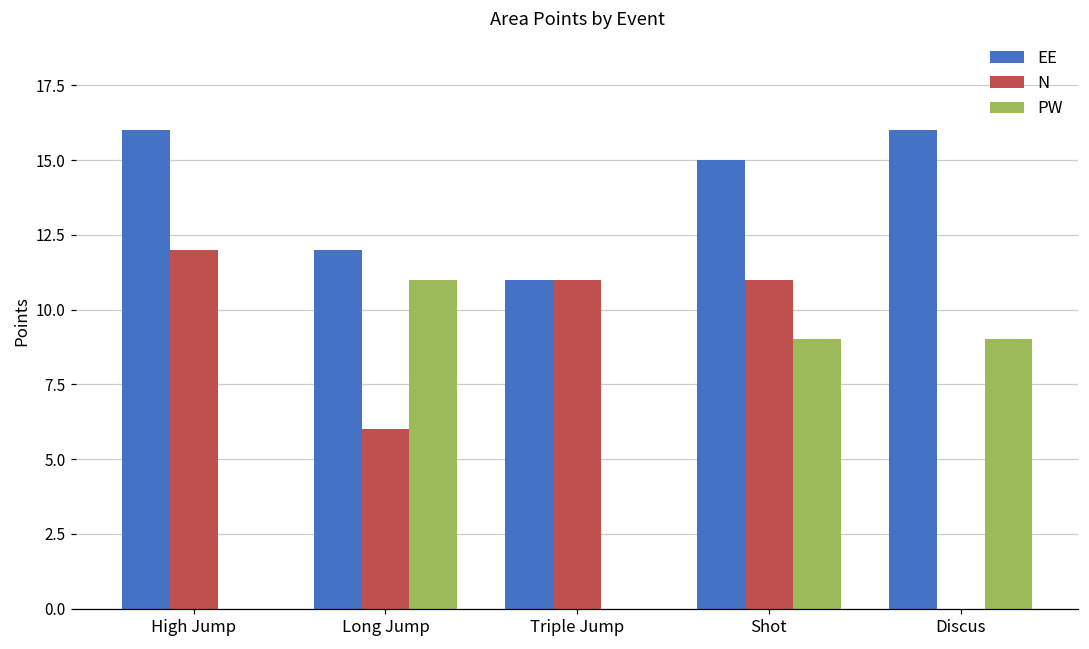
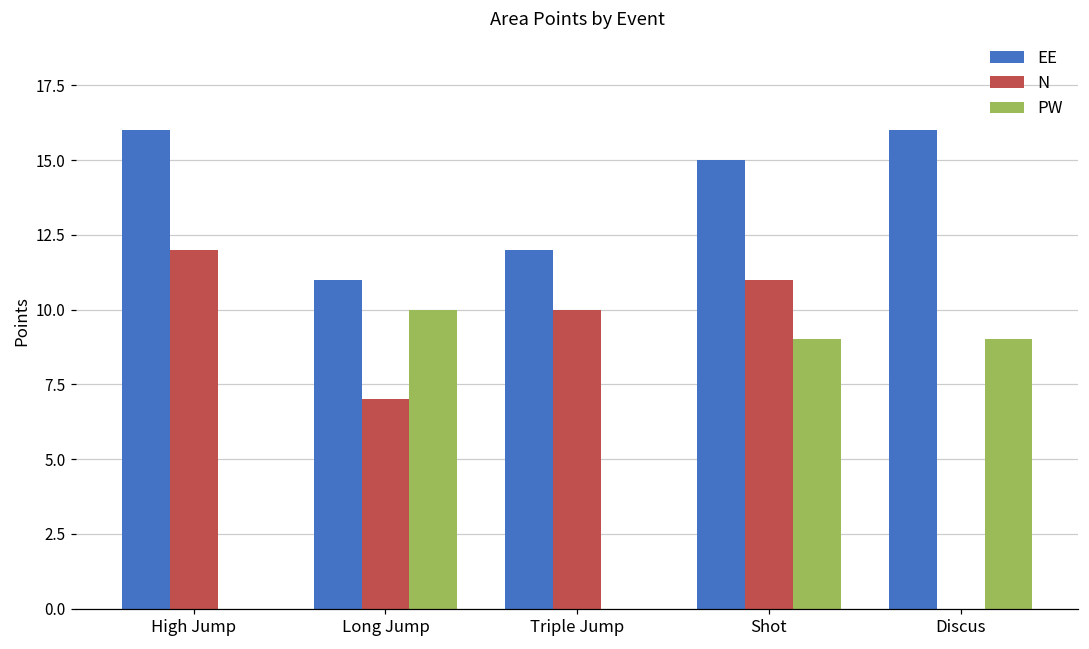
  {
    "EE": {
      "High Jump": 16,
-     "Long Jump": 12,
-     "Triple Jump": 11,
+     "Long Jump": 11,
+     "Triple Jump": 12,
      "Shot": 15,
      "Discus": 16
    },
    "N": {
      "High Jump": 12,
-     "Long Jump": 6,
-     "Triple Jump": 11,
+     "Long Jump": 7,
+     "Triple Jump": 10,
      "Shot": 11,
      "Discus": 0
    },
    "PW": {
      "High Jump": 0,
-     "Long Jump": 11,
+     "Long Jump": 10,
      "Triple Jump": 0,
      "Shot": 9,
      "Discus": 9
    }
  }
